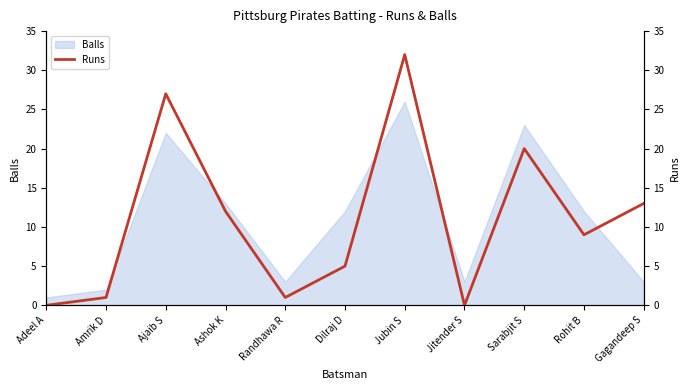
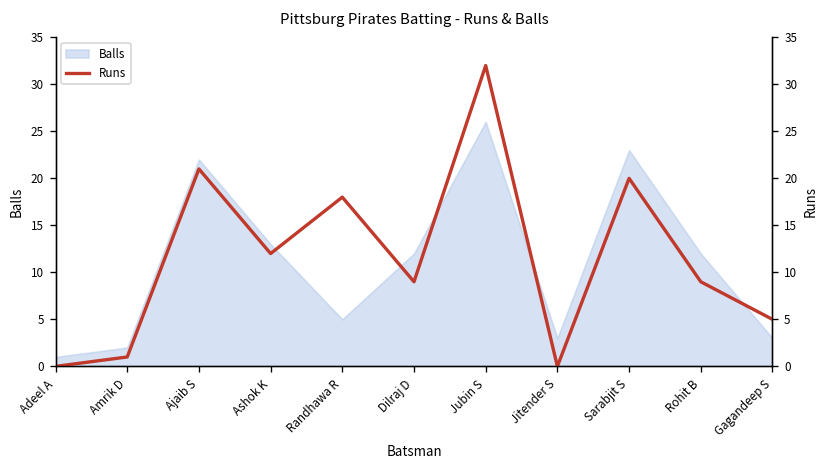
  {
    "Balls": {
      "Adeel A": 1,
      "Amrik D": 2,
      "Ajaib S": 22,
      "Ashok K": 13,
-     "Randhawa R": 3,
+     "Randhawa R": 5,
      "Dilraj D": 12,
      "Jubin S": 26,
      "Jitender S": 3,
      "Sarabjit S": 23,
      "Rohit B": 12,
      "Gagandeep S": 3
    },
    "Runs": {
      "Adeel A": 0,
      "Amrik D": 1,
-     "Ajaib S": 27,
+     "Ajaib S": 21,
      "Ashok K": 12,
-     "Randhawa R": 1,
-     "Dilraj D": 5,
+     "Randhawa R": 18,
+     "Dilraj D": 9,
      "Jubin S": 32,
      "Jitender S": 0,
      "Sarabjit S": 20,
      "Rohit B": 9,
-     "Gagandeep S": 13
+     "Gagandeep S": 5
    }
  }
